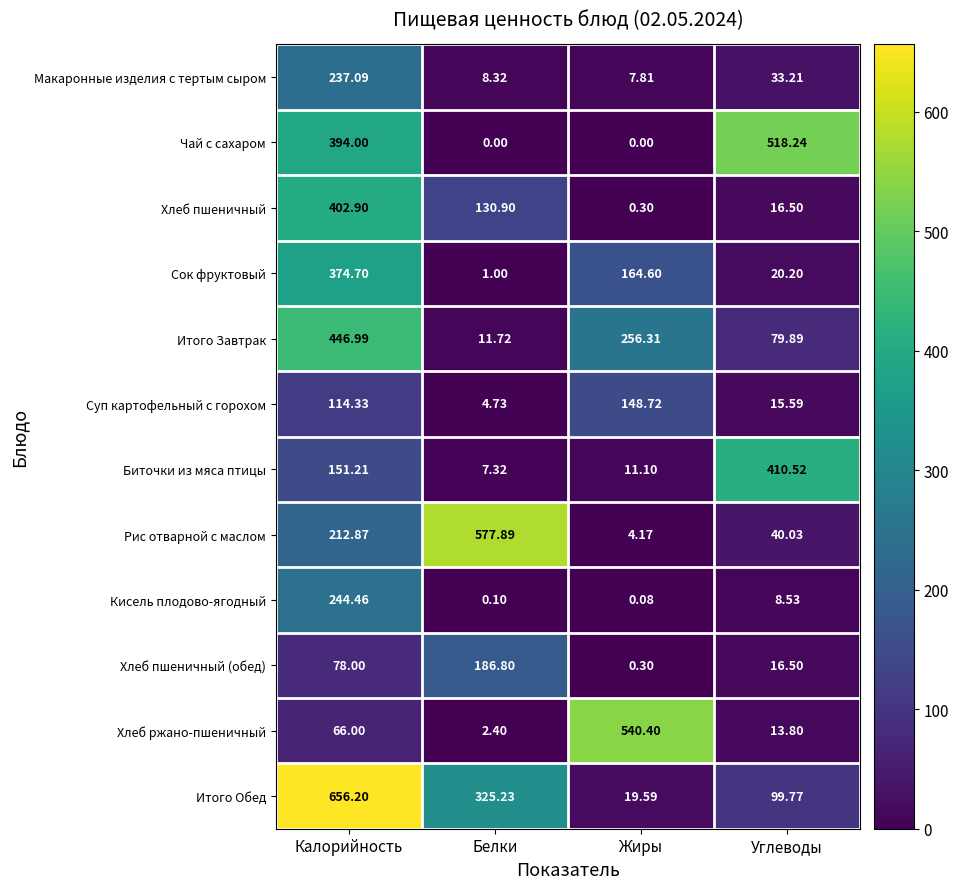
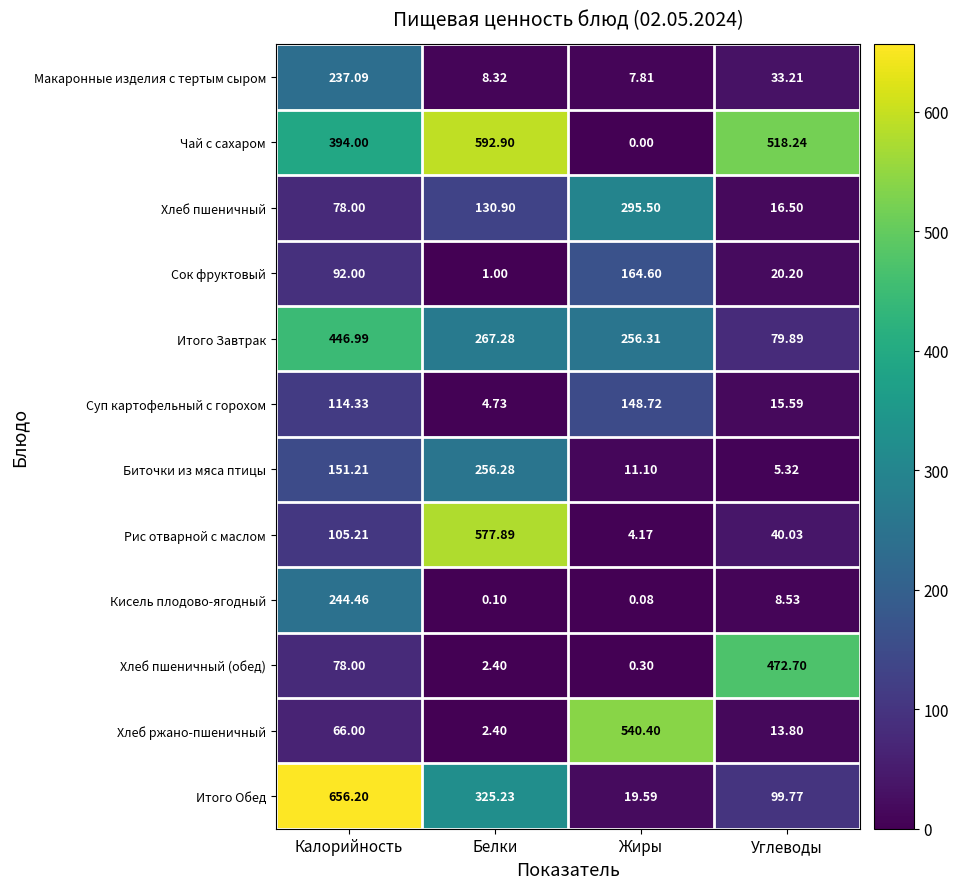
  {
    "Макаронные изделия с тертым сыром": {
      "Калорийность": 237.09,
      "Белки": 8.32,
      "Жиры": 7.81,
      "Углеводы": 33.21
    },
    "Чай с сахаром": {
      "Калорийность": 394.00,
-     "Белки": 0.00,
+     "Белки": 592.90,
      "Жиры": 0.00,
      "Углеводы": 518.24
    },
    "Хлеб пшеничный": {
-     "Калорийность": 402.90,
+     "Калорийность": 78.00,
      "Белки": 130.90,
-     "Жиры": 0.30,
+     "Жиры": 295.50,
      "Углеводы": 16.50
    },
    "Сок фруктовый": {
-     "Калорийность": 374.70,
+     "Калорийность": 92.00,
      "Белки": 1.00,
      "Жиры": 164.60,
      "Углеводы": 20.20
    },
    "Итого Завтрак": {
      "Калорийность": 446.99,
-     "Белки": 11.72,
+     "Белки": 267.28,
      "Жиры": 256.31,
      "Углеводы": 79.89
    },
    "Суп картофельный с горохом": {
      "Калорийность": 114.33,
      "Белки": 4.73,
      "Жиры": 148.72,
      "Углеводы": 15.59
    },
    "Биточки из мяса птицы": {
      "Калорийность": 151.21,
-     "Белки": 7.32,
+     "Белки": 256.28,
      "Жиры": 11.10,
-     "Углеводы": 410.52
+     "Углеводы": 5.32
    },
    "Рис отварной с маслом": {
-     "Калорийность": 212.87,
+     "Калорийность": 105.21,
      "Белки": 577.89,
      "Жиры": 4.17,
      "Углеводы": 40.03
    },
    "Кисель плодово-ягодный": {
      "Калорийность": 244.46,
      "Белки": 0.10,
      "Жиры": 0.08,
      "Углеводы": 8.53
    },
    "Хлеб пшеничный (обед)": {
      "Калорийность": 78.00,
-     "Белки": 186.80,
+     "Белки": 2.40,
      "Жиры": 0.30,
-     "Углеводы": 16.50
+     "Углеводы": 472.70
    },
    "Хлеб ржано-пшеничный": {
      "Калорийность": 66.00,
      "Белки": 2.40,
      "Жиры": 540.40,
      "Углеводы": 13.80
    },
    "Итого Обед": {
      "Калорийность": 656.20,
      "Белки": 325.23,
      "Жиры": 19.59,
      "Углеводы": 99.77
    }
  }
